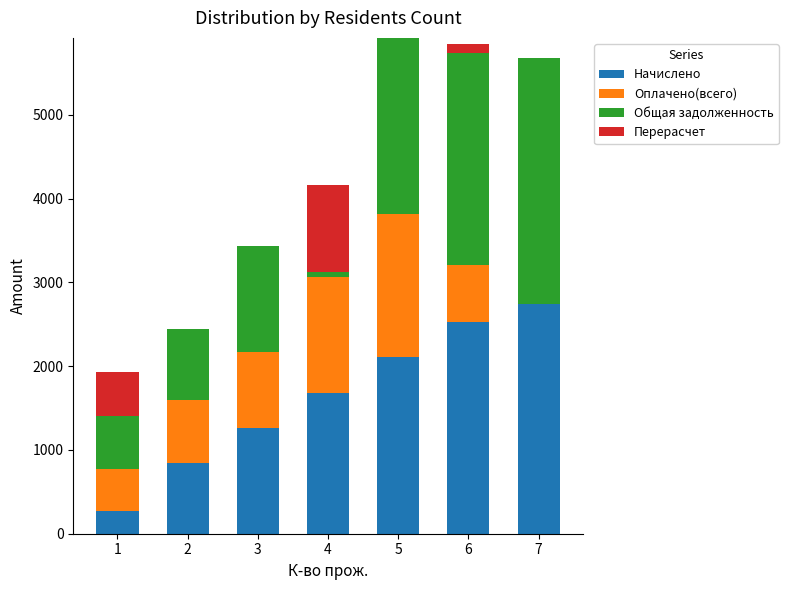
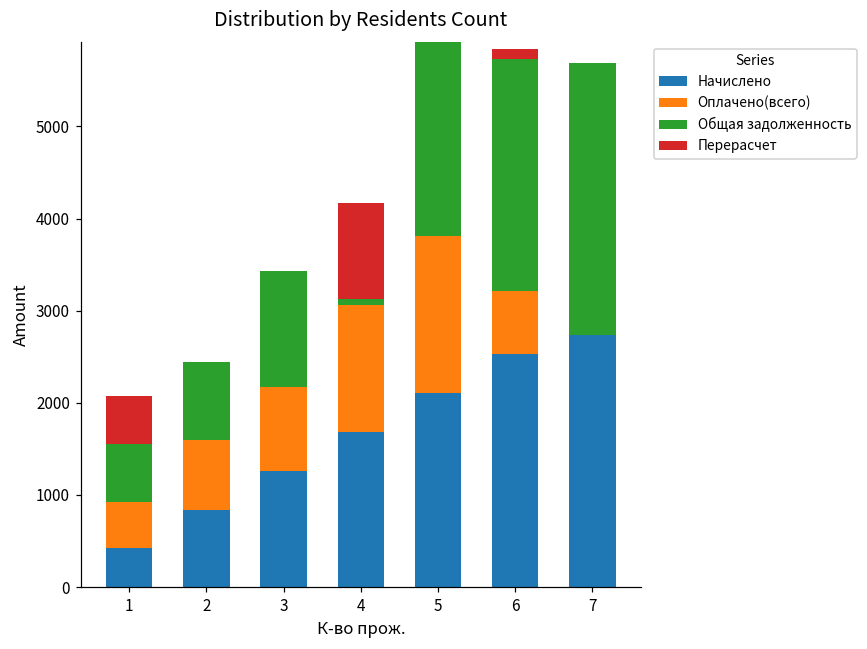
  {
    "Начислено": {
-     "1": 300,
+     "1": 400,
      "2": 800,
      "3": 1300,
      "4": 1700,
      "5": 2100,
      "6": 2500,
      "7": 2700
    },
    "Оплачено(всего)": {
      "1": 500,
      "2": 800,
      "3": 900,
      "4": 1400,
      "5": 1700,
      "6": 700,
      "7": 0
    },
    "Общая задолженность": {
      "1": 600,
      "2": 800,
      "3": 1300,
      "4": 1100,
      "5": 2100,
      "6": 2500,
      "7": 2900
    },
    "Перерасчет": {
      "1": 500,
      "2": 0,
      "3": 0,
      "5": 0,
      "6": 100,
      "7": 0
    }
  }
